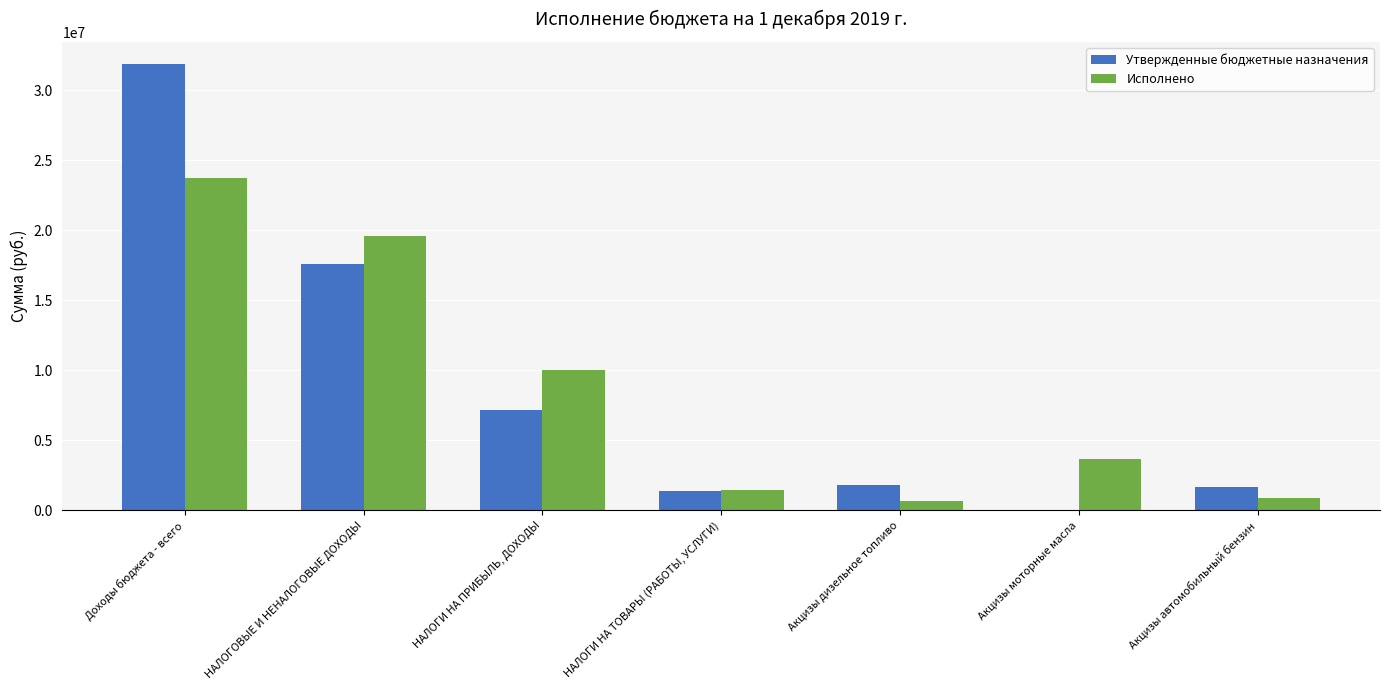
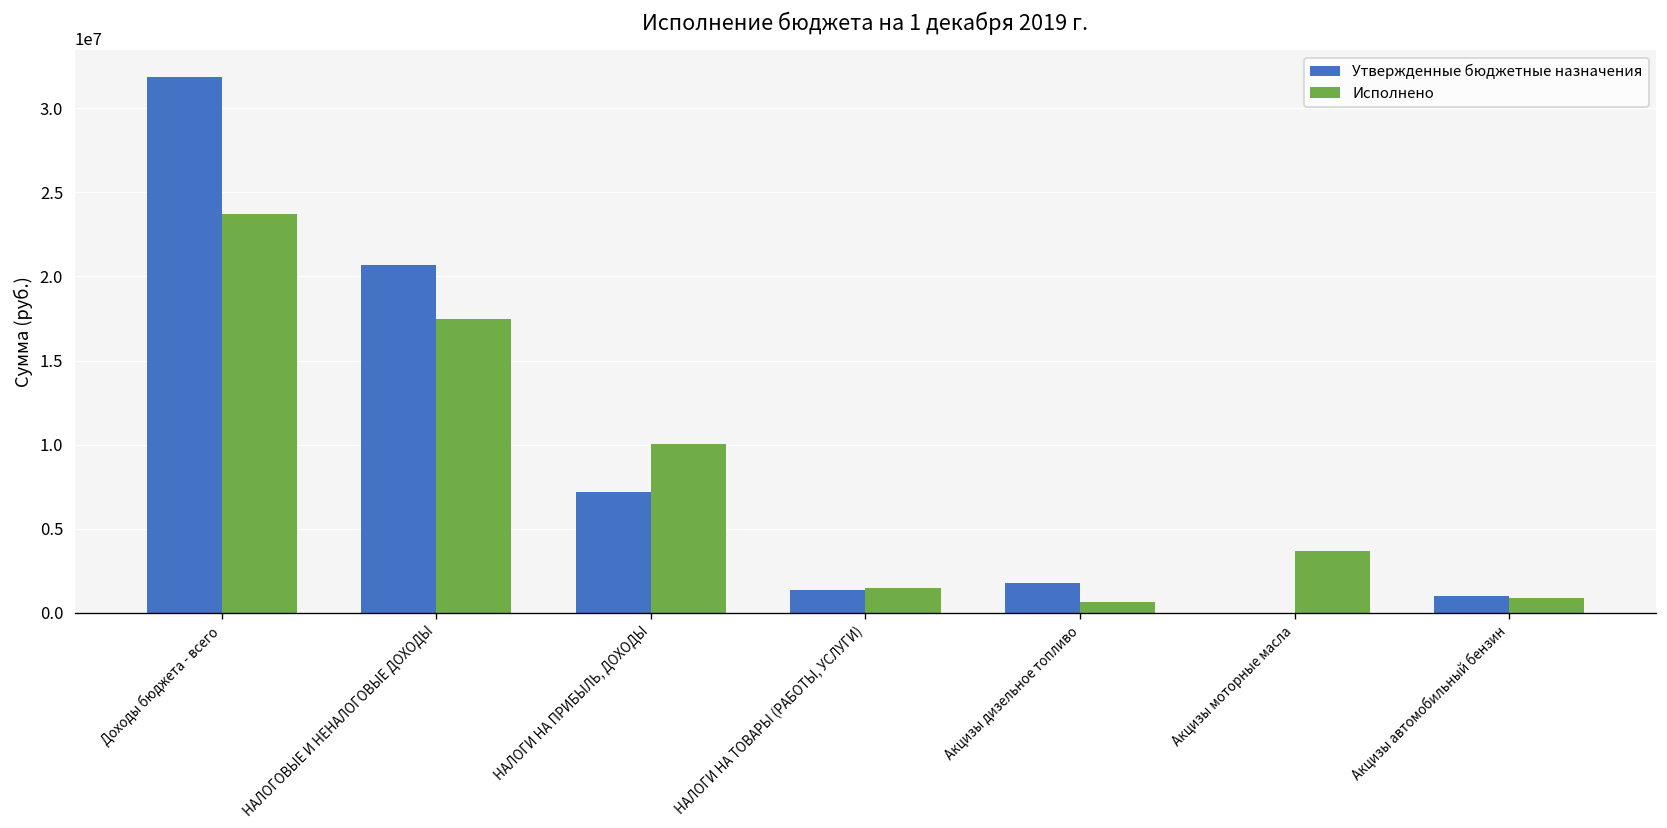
  {
    "Утвержденные бюджетные назначения": {
      "Доходы бюджета - всего": 31900000,
-     "НАЛОГОВЫЕ И НЕНАЛОГОВЫЕ ДОХОДЫ": 17600000,
+     "НАЛОГОВЫЕ И НЕНАЛОГОВЫЕ ДОХОДЫ": 20700000,
      "НАЛОГИ НА ПРИБЫЛЬ, ДОХОДЫ": 7200000,
      "НАЛОГИ НА ТОВАРЫ (РАБОТЫ, УСЛУГИ)": 1400000,
      "Акцизы дизельное топливо": 1800000,
-     "Акцизы автомобильный бензин": 1700000
+     "Акцизы автомобильный бензин": 1000000
    },
    "Исполнено": {
      "Доходы бюджета - всего": 23700000,
-     "НАЛОГОВЫЕ И НЕНАЛОГОВЫЕ ДОХОДЫ": 19600000,
+     "НАЛОГОВЫЕ И НЕНАЛОГОВЫЕ ДОХОДЫ": 17500000,
      "НАЛОГИ НА ПРИБЫЛЬ, ДОХОДЫ": 10000000,
      "НАЛОГИ НА ТОВАРЫ (РАБОТЫ, УСЛУГИ)": 1400000,
      "Акцизы дизельное топливо": 700000,
      "Акцизы моторные масла": 3700000,
      "Акцизы автомобильный бензин": 900000
    }
  }
